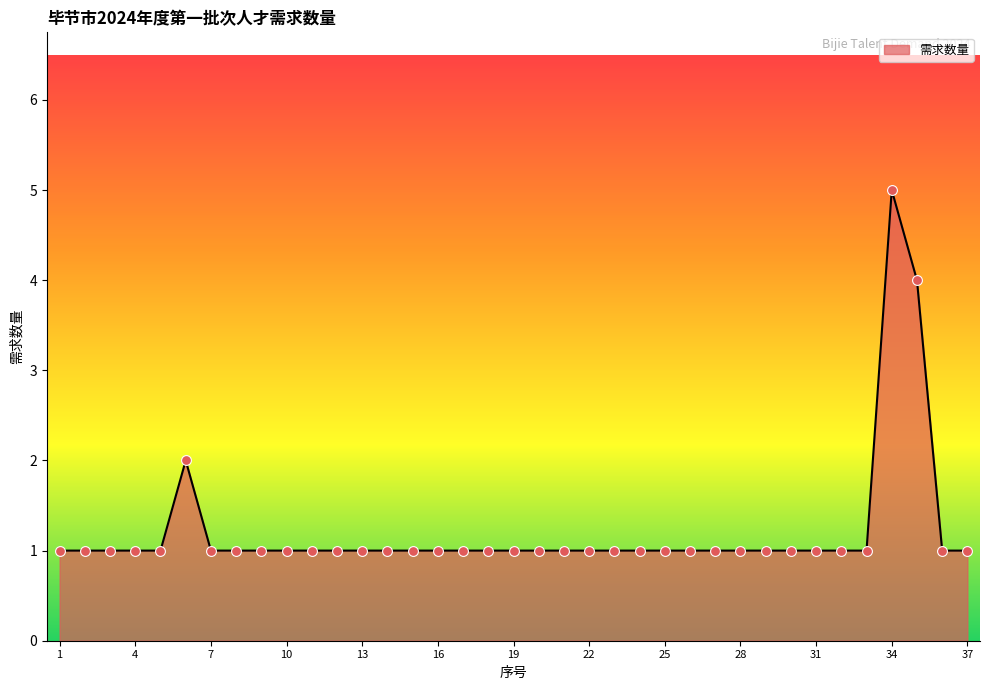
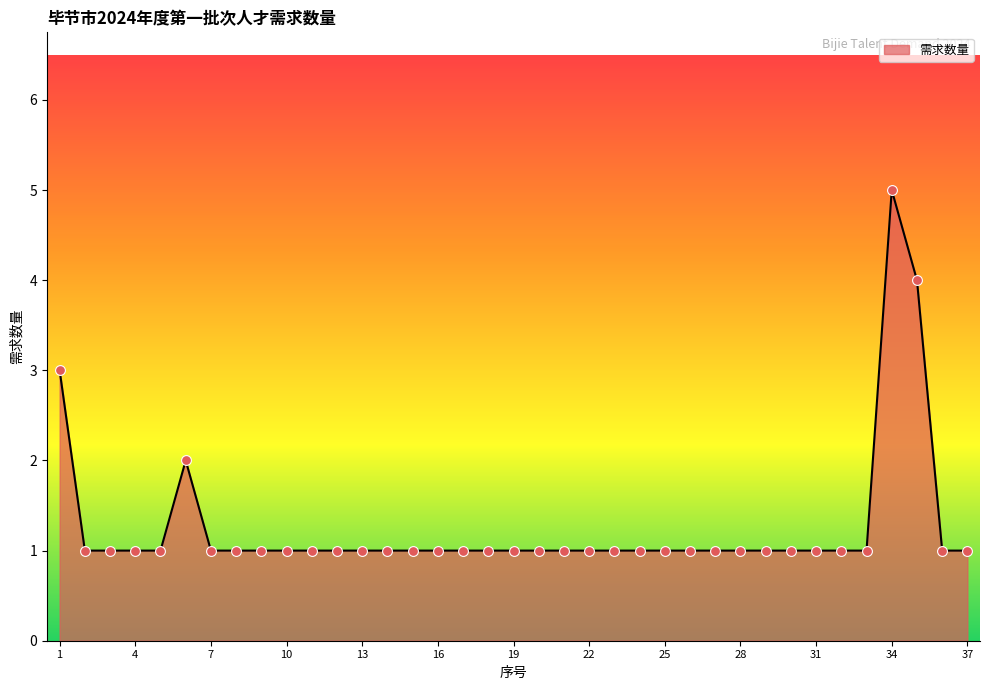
  {
-   "1": 1,
+   "1": 3,
    "4": 1,
    "7": 1,
    "10": 1,
    "13": 1,
    "16": 1,
    "19": 1,
    "22": 1,
    "25": 1,
    "28": 1,
    "31": 1,
    "34": 5,
    "37": 1
  }
